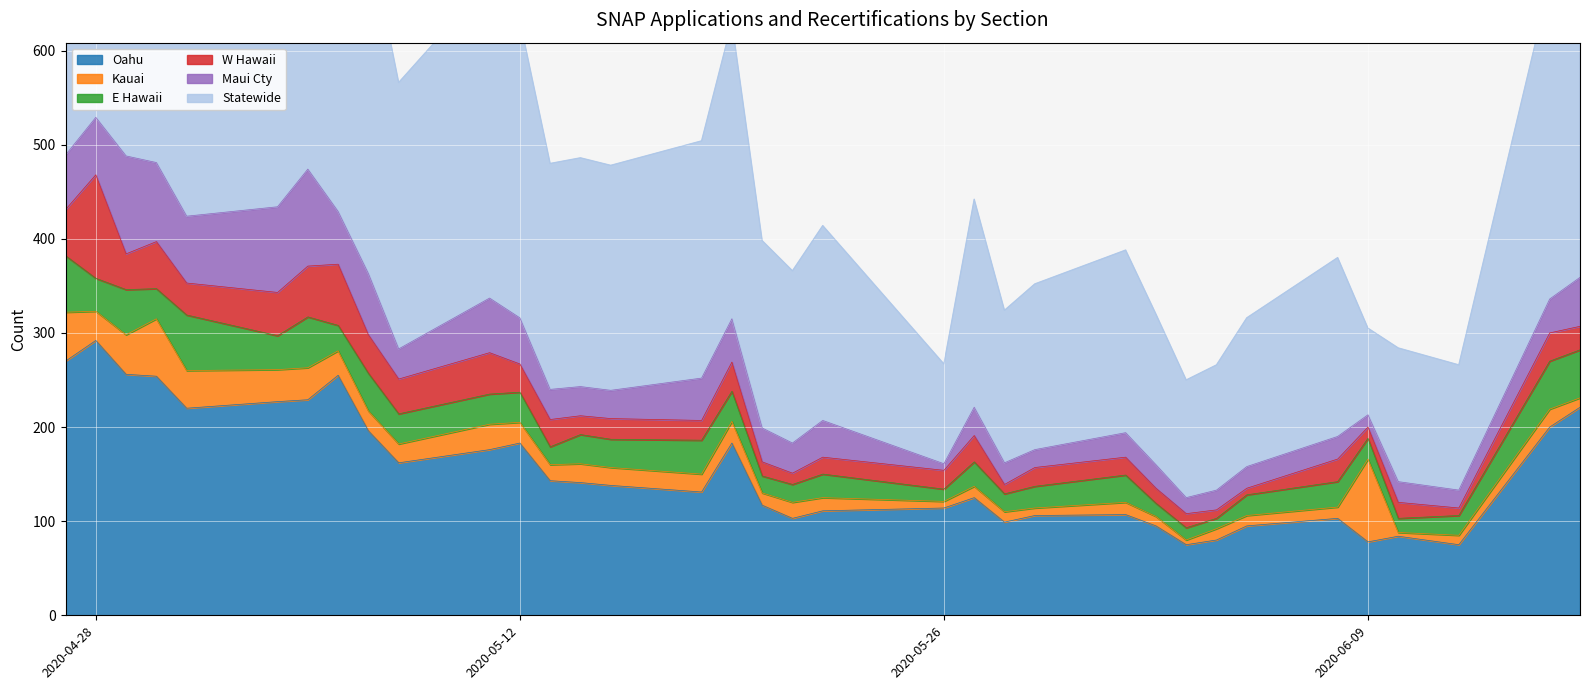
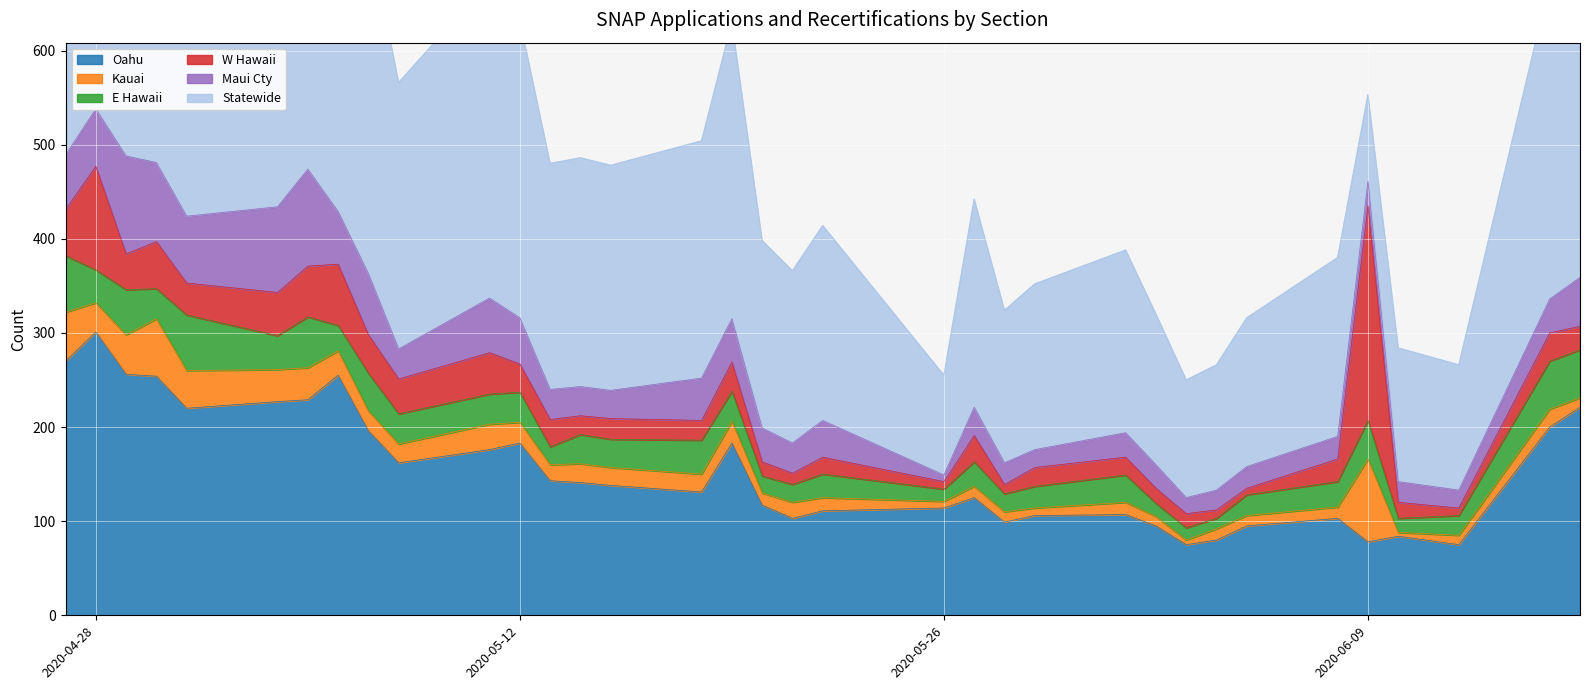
  {
    "Oahu": {
-     "2020-04-28": 290,
+     "2020-04-28": 300,
      "2020-05-12": 180,
      "2020-05-26": 110,
      "2020-06-09": 80
    },
    "Kauai": {
      "2020-04-28": 30,
      "2020-05-12": 20,
      "2020-05-26": 10,
      "2020-06-09": 90
    },
    "E Hawaii": {
      "2020-04-28": 40,
      "2020-05-12": 30,
      "2020-05-26": 10,
-     "2020-06-09": 20
+     "2020-06-09": 40
    },
    "W Hawaii": {
      "2020-04-28": 110,
      "2020-05-12": 30,
-     "2020-05-26": 20,
-     "2020-06-09": 10
+     "2020-05-26": 10,
+     "2020-06-09": 230
    },
    "Maui Cty": {
      "2020-05-12": 50,
      "2020-05-26": 10,
-     "2020-06-09": 10
+     "2020-06-09": 30
    },
    "Statewide": {
      "2020-05-26": 110,
      "2020-06-09": 90
    }
  }
